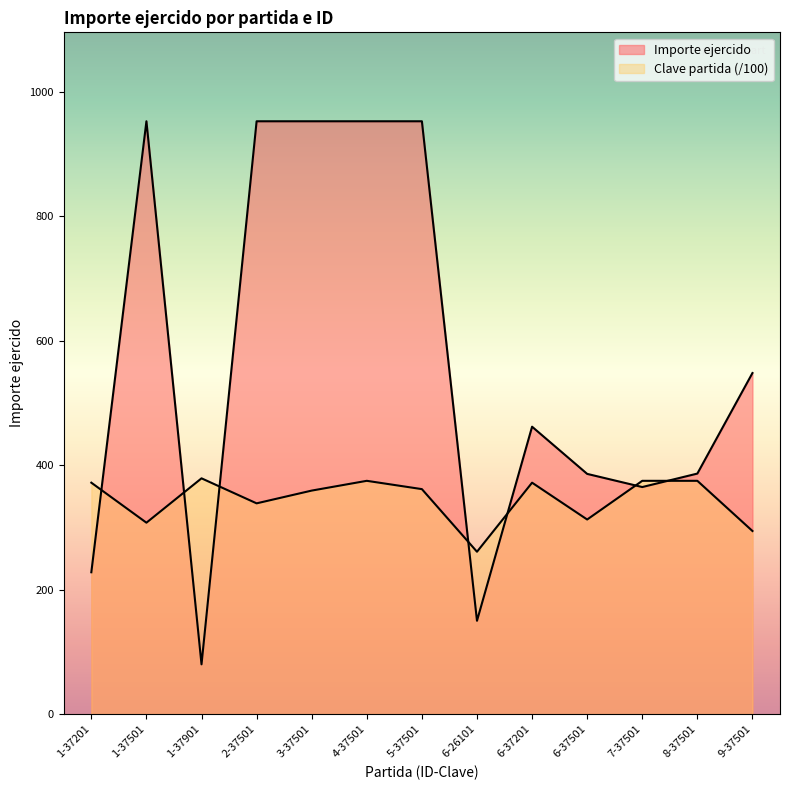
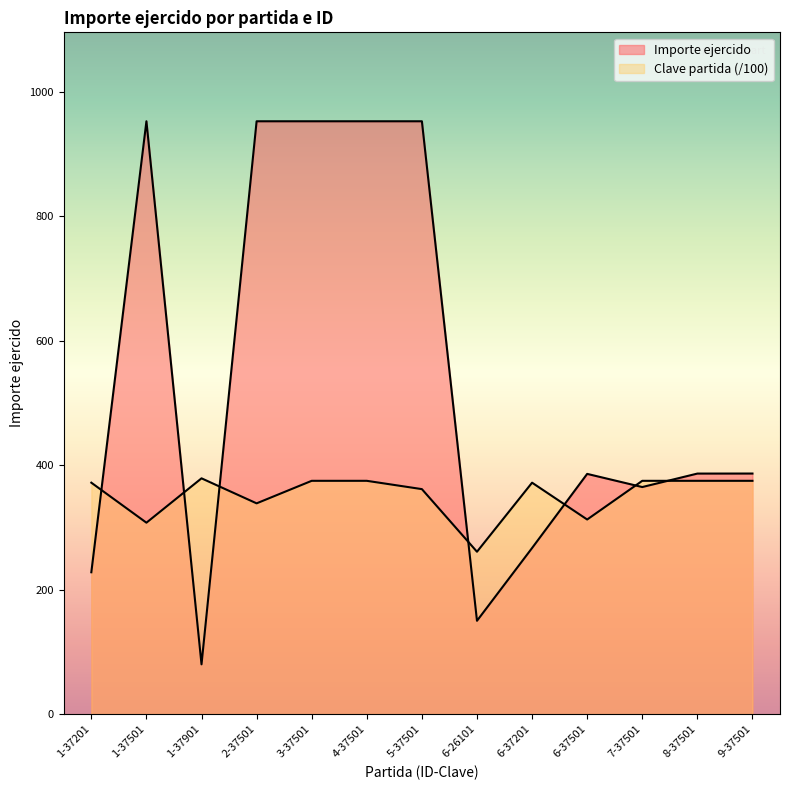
  {
    "Importe ejercido": {
      "1-37201": 230,
      "1-37501": 950,
      "1-37901": 80,
      "2-37501": 950,
      "3-37501": 950,
      "4-37501": 950,
      "5-37501": 950,
      "6-26101": 150,
-     "6-37201": 460,
+     "6-37201": 270,
      "6-37501": 390,
      "7-37501": 370,
      "8-37501": 390,
-     "9-37501": 550
+     "9-37501": 390
    },
    "Clave partida (/100)": {
      "1-37201": 370,
      "1-37501": 310,
      "1-37901": 380,
      "2-37501": 340,
-     "3-37501": 360,
+     "3-37501": 380,
      "4-37501": 380,
      "5-37501": 360,
      "6-26101": 260,
      "6-37201": 370,
      "6-37501": 310,
      "7-37501": 380,
      "8-37501": 380,
-     "9-37501": 290
+     "9-37501": 380
    }
  }
